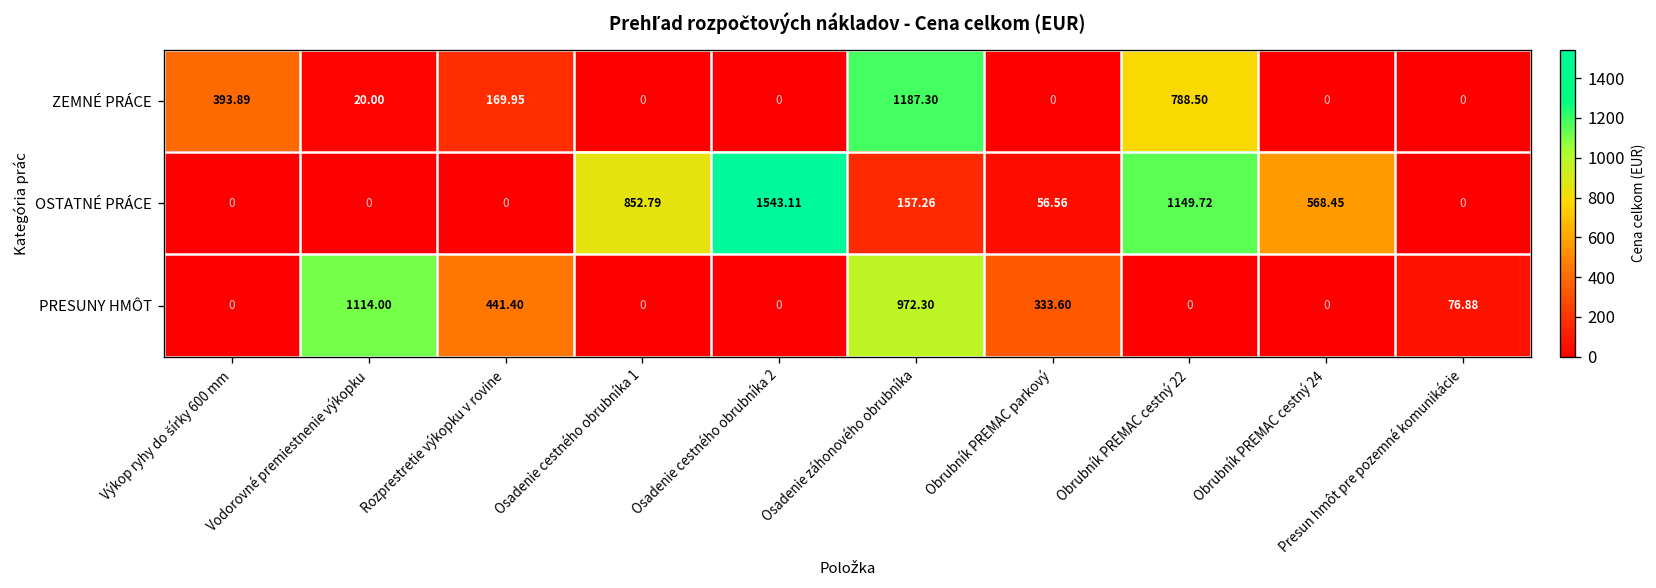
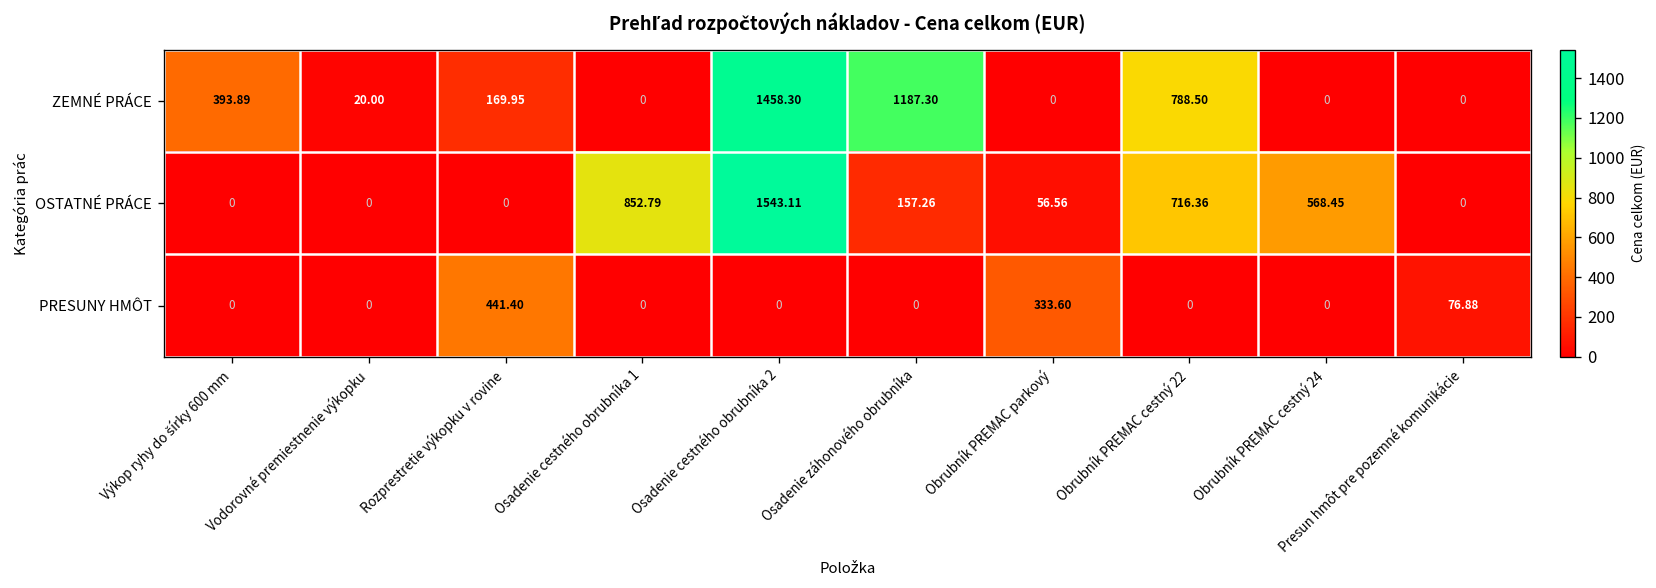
  {
    "ZEMNÉ PRÁCE": {
      "Výkop ryhy do šírky 600 mm": 393.89,
      "Vodorovné premiestnenie výkopku": 20.00,
      "Rozprestretie výkopku v rovine": 169.95,
      "Osadenie cestného obrubníka 1": 0,
-     "Osadenie cestného obrubníka 2": 0,
+     "Osadenie cestného obrubníka 2": 1458.30,
      "Osadenie záhonového obrubníka": 1187.30,
      "Obrubník PREMAC parkový": 0,
      "Obrubník PREMAC cestný 22": 788.50,
      "Obrubník PREMAC cestný 24": 0,
      "Presun hmôt pre pozemné komunikácie": 0
    },
    "OSTATNÉ PRÁCE": {
      "Výkop ryhy do šírky 600 mm": 0,
      "Vodorovné premiestnenie výkopku": 0,
      "Rozprestretie výkopku v rovine": 0,
      "Osadenie cestného obrubníka 1": 852.79,
      "Osadenie cestného obrubníka 2": 1543.11,
      "Osadenie záhonového obrubníka": 157.26,
      "Obrubník PREMAC parkový": 56.56,
-     "Obrubník PREMAC cestný 22": 1149.72,
+     "Obrubník PREMAC cestný 22": 716.36,
      "Obrubník PREMAC cestný 24": 568.45,
      "Presun hmôt pre pozemné komunikácie": 0
    },
    "PRESUNY HMÔT": {
      "Výkop ryhy do šírky 600 mm": 0,
-     "Vodorovné premiestnenie výkopku": 1114.00,
+     "Vodorovné premiestnenie výkopku": 0,
      "Rozprestretie výkopku v rovine": 441.40,
      "Osadenie cestného obrubníka 1": 0,
      "Osadenie cestného obrubníka 2": 0,
-     "Osadenie záhonového obrubníka": 972.30,
+     "Osadenie záhonového obrubníka": 0,
      "Obrubník PREMAC parkový": 333.60,
      "Obrubník PREMAC cestný 22": 0,
      "Obrubník PREMAC cestný 24": 0,
      "Presun hmôt pre pozemné komunikácie": 76.88
    }
  }
